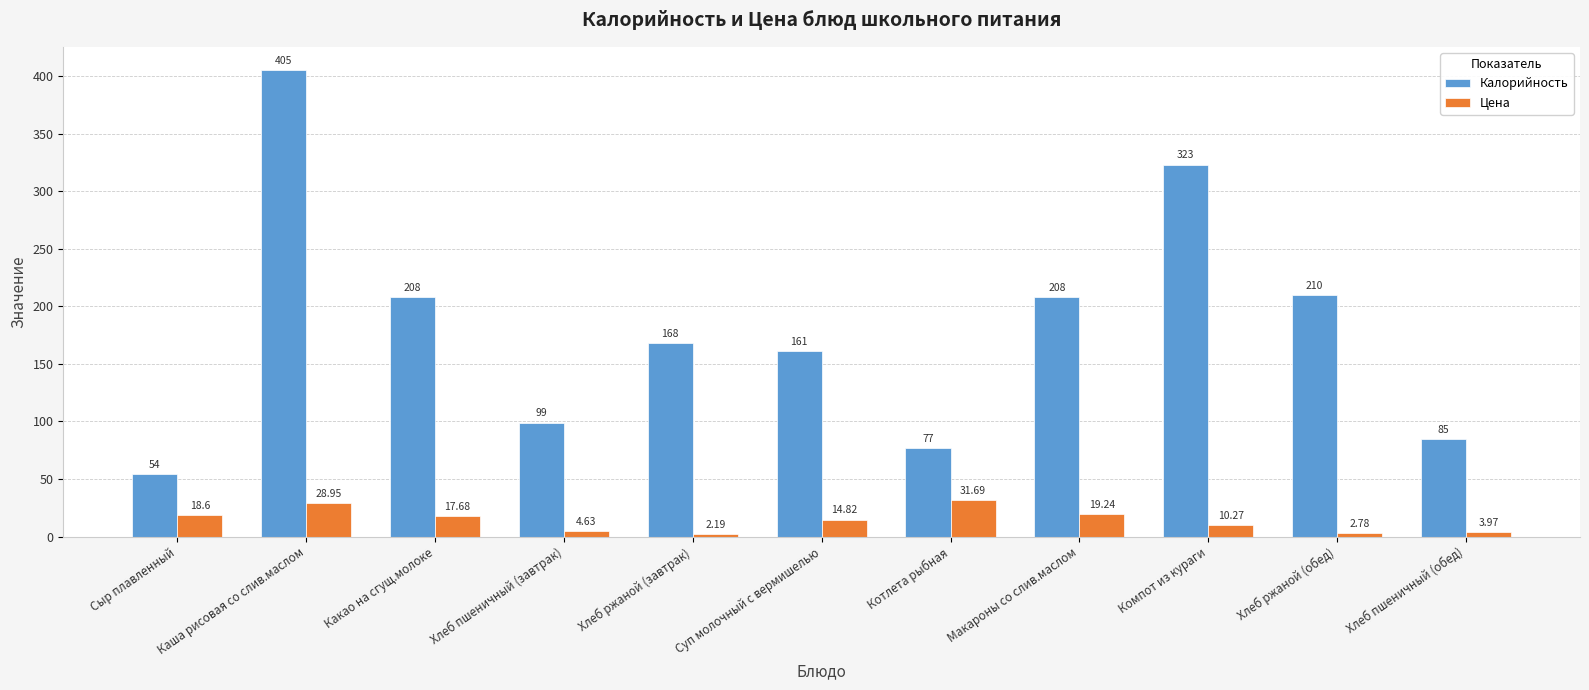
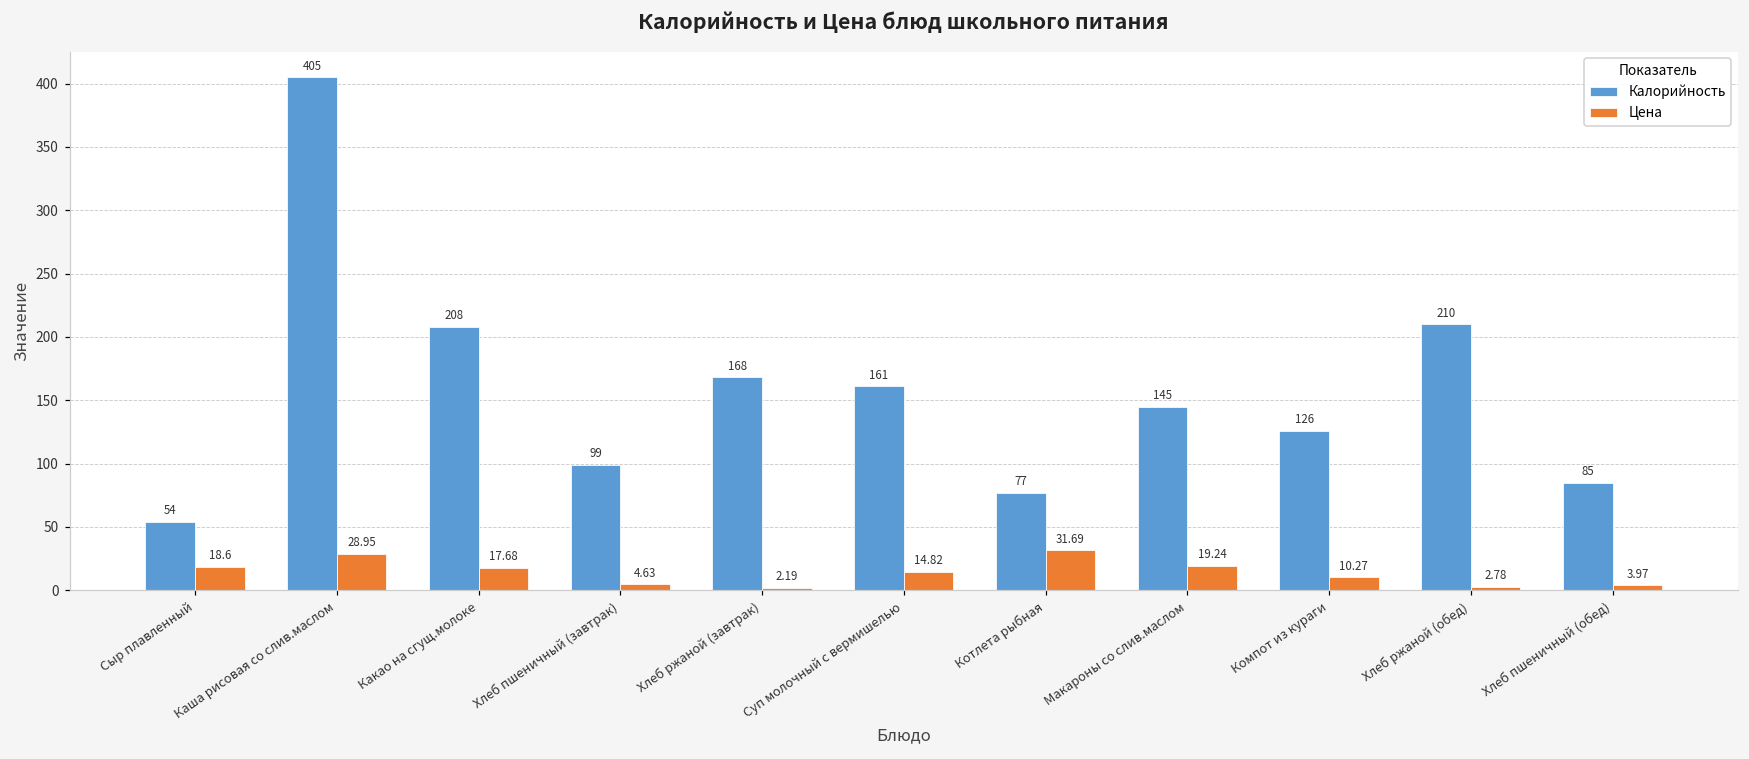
  {
    "Калорийность": {
      "Сыр плавленный": 54,
      "Каша рисовая со слив.маслом": 405,
      "Какао на сгущ.молоке": 208,
      "Хлеб пшеничный (завтрак)": 99,
      "Хлеб ржаной (завтрак)": 168,
      "Суп молочный с вермишелью": 161,
      "Котлета рыбная": 77,
-     "Макароны со слив.маслом": 208,
-     "Компот из кураги": 323,
+     "Макароны со слив.маслом": 145,
+     "Компот из кураги": 126,
      "Хлеб ржаной (обед)": 210,
      "Хлеб пшеничный (обед)": 85
    },
    "Цена": {
      "Сыр плавленный": 18.6,
      "Каша рисовая со слив.маслом": 28.95,
      "Какао на сгущ.молоке": 17.68,
      "Хлеб пшеничный (завтрак)": 4.63,
      "Хлеб ржаной (завтрак)": 2.19,
      "Суп молочный с вермишелью": 14.82,
      "Котлета рыбная": 31.69,
      "Макароны со слив.маслом": 19.24,
      "Компот из кураги": 10.27,
      "Хлеб ржаной (обед)": 2.78,
      "Хлеб пшеничный (обед)": 3.97
    }
  }
